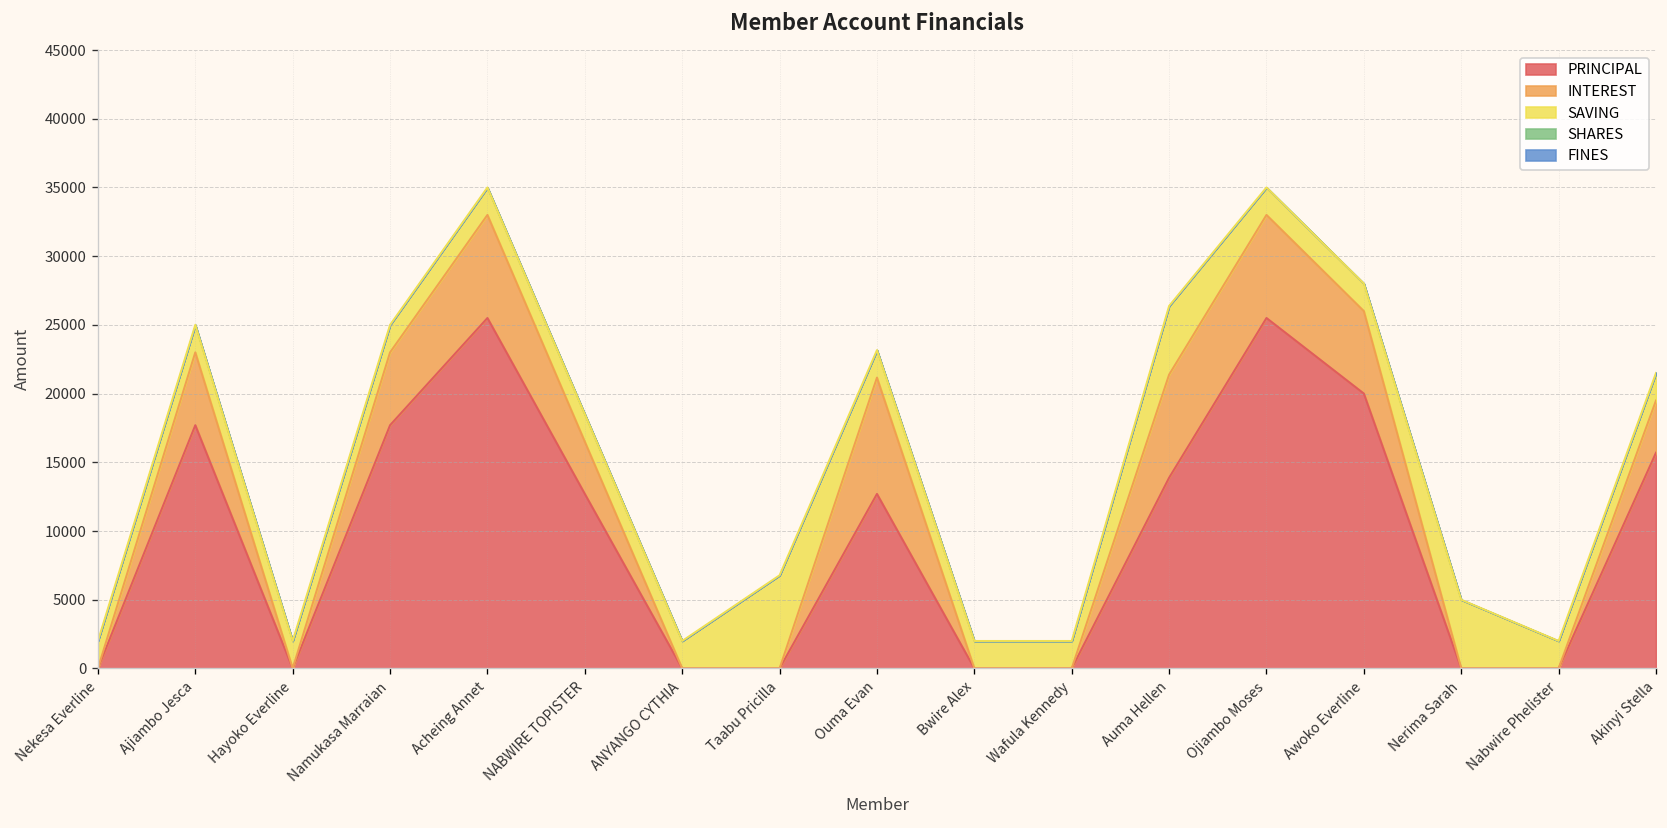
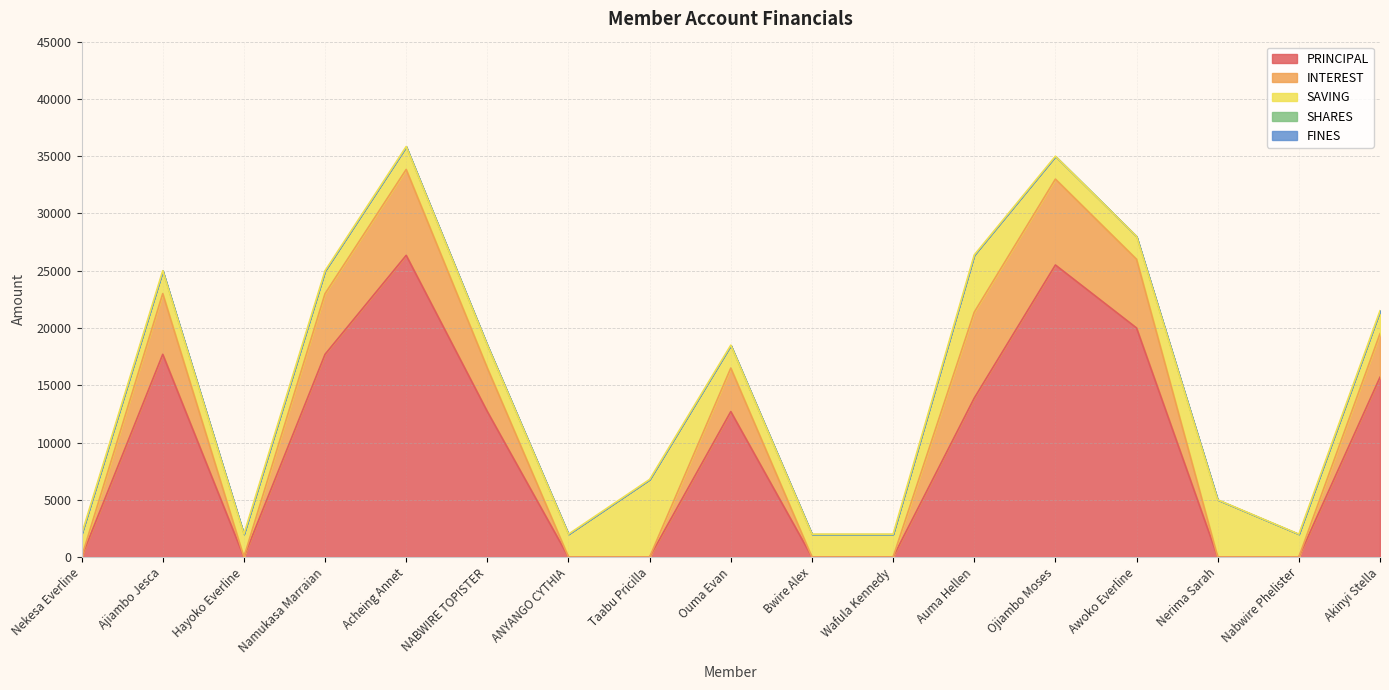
  {
    "PRINCIPAL": {
      "Ajiambo Jesca": 17700,
      "Namukasa Marraian": 17700,
-     "Acheing Annet": 25500,
+     "Acheing Annet": 26300,
      "NABWIRE TOPISTER": 12700,
      "Ouma Evan": 12700,
      "Auma Hellen": 13900,
      "Ojiambo Moses": 25500,
      "Awoko Everline": 20000,
      "Akinyi Stella": 15700
    },
    "INTEREST": {
      "Ajiambo Jesca": 5300,
      "Namukasa Marraian": 5300,
      "Acheing Annet": 7500,
      "NABWIRE TOPISTER": 3800,
-     "Ouma Evan": 8500,
+     "Ouma Evan": 3800,
      "Auma Hellen": 7500,
      "Ojiambo Moses": 7500,
      "Awoko Everline": 6000,
      "Akinyi Stella": 3800
    }
  }
